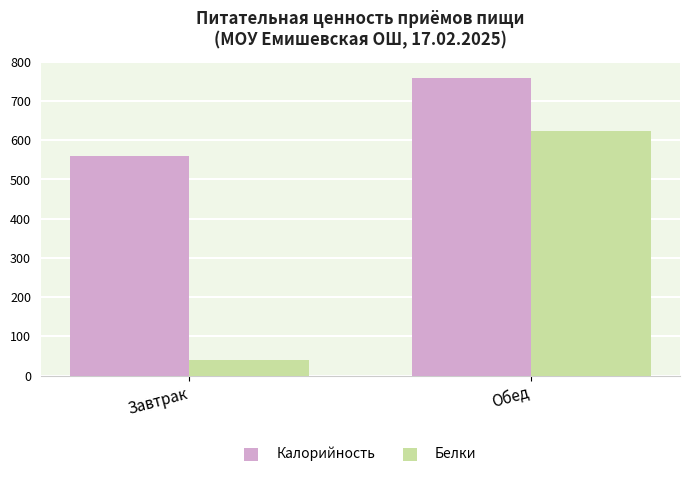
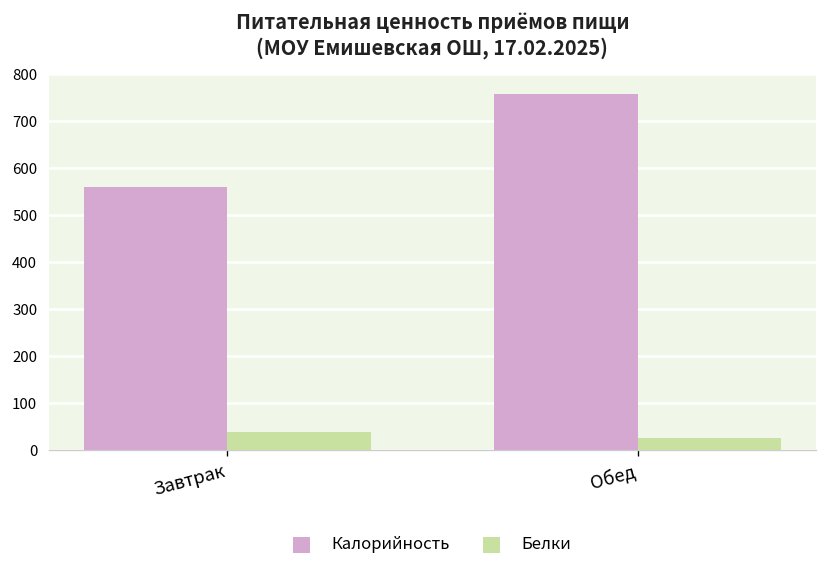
  {
    "Калорийность": {
      "Завтрак": 560,
      "Обед": 760
    },
    "Белки": {
      "Завтрак": 40,
-     "Обед": 620
+     "Обед": 30
    }
  }
